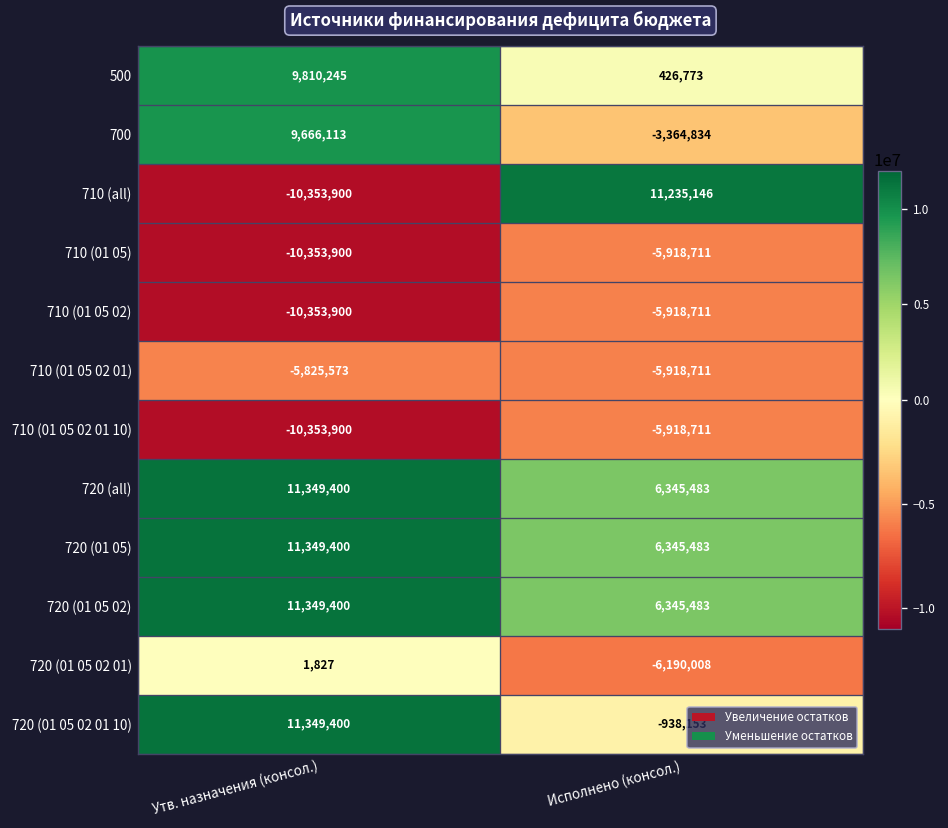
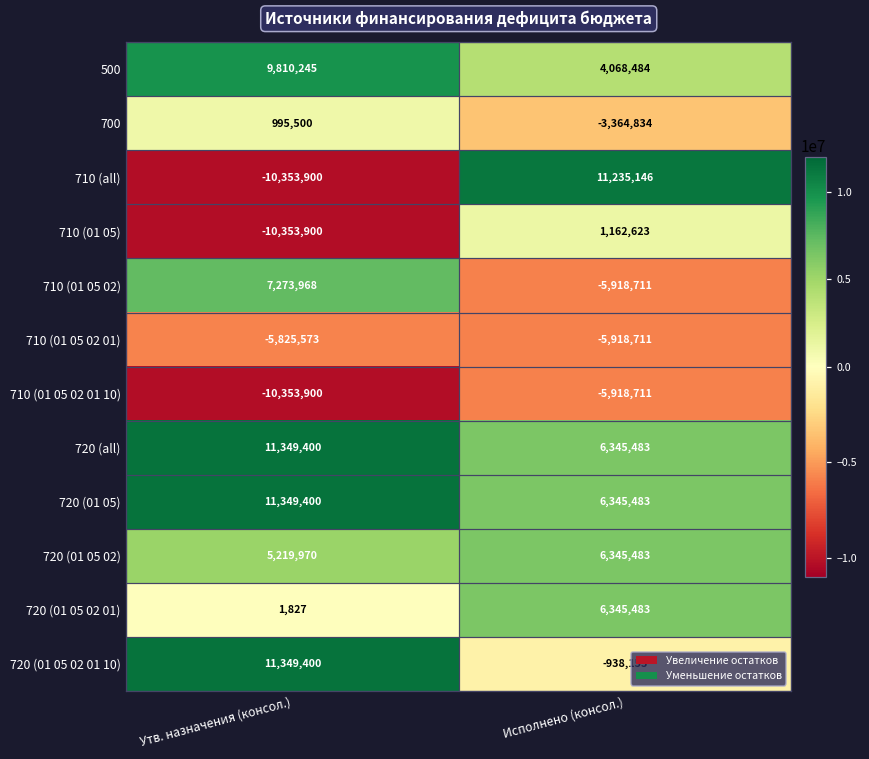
  {
    "500": {
      "Утв. назначения (консол.)": "9,810,245",
-     "Исполнено (консол.)": "426,773"
+     "Исполнено (консол.)": "4,068,484"
    },
    "700": {
-     "Утв. назначения (консол.)": "9,666,113",
+     "Утв. назначения (консол.)": "995,500",
      "Исполнено (консол.)": "-3,364,834"
    },
    "710 (all)": {
      "Утв. назначения (консол.)": "-10,353,900",
      "Исполнено (консол.)": "11,235,146"
    },
    "710 (01 05)": {
      "Утв. назначения (консол.)": "-10,353,900",
-     "Исполнено (консол.)": "-5,918,711"
+     "Исполнено (консол.)": "1,162,623"
    },
    "710 (01 05 02)": {
-     "Утв. назначения (консол.)": "-10,353,900",
+     "Утв. назначения (консол.)": "7,273,968",
      "Исполнено (консол.)": "-5,918,711"
    },
    "710 (01 05 02 01)": {
      "Утв. назначения (консол.)": "-5,825,573",
      "Исполнено (консол.)": "-5,918,711"
    },
    "710 (01 05 02 01 10)": {
      "Утв. назначения (консол.)": "-10,353,900",
      "Исполнено (консол.)": "-5,918,711"
    },
    "720 (all)": {
      "Утв. назначения (консол.)": "11,349,400",
      "Исполнено (консол.)": "6,345,483"
    },
    "720 (01 05)": {
      "Утв. назначения (консол.)": "11,349,400",
      "Исполнено (консол.)": "6,345,483"
    },
    "720 (01 05 02)": {
-     "Утв. назначения (консол.)": "11,349,400",
+     "Утв. назначения (консол.)": "5,219,970",
      "Исполнено (консол.)": "6,345,483"
    },
    "720 (01 05 02 01)": {
      "Утв. назначения (консол.)": "1,827",
-     "Исполнено (консол.)": "-6,190,008"
+     "Исполнено (консол.)": "6,345,483"
    },
    "720 (01 05 02 01 10)": {
      "Утв. назначения (консол.)": "11,349,400"
    }
  }
